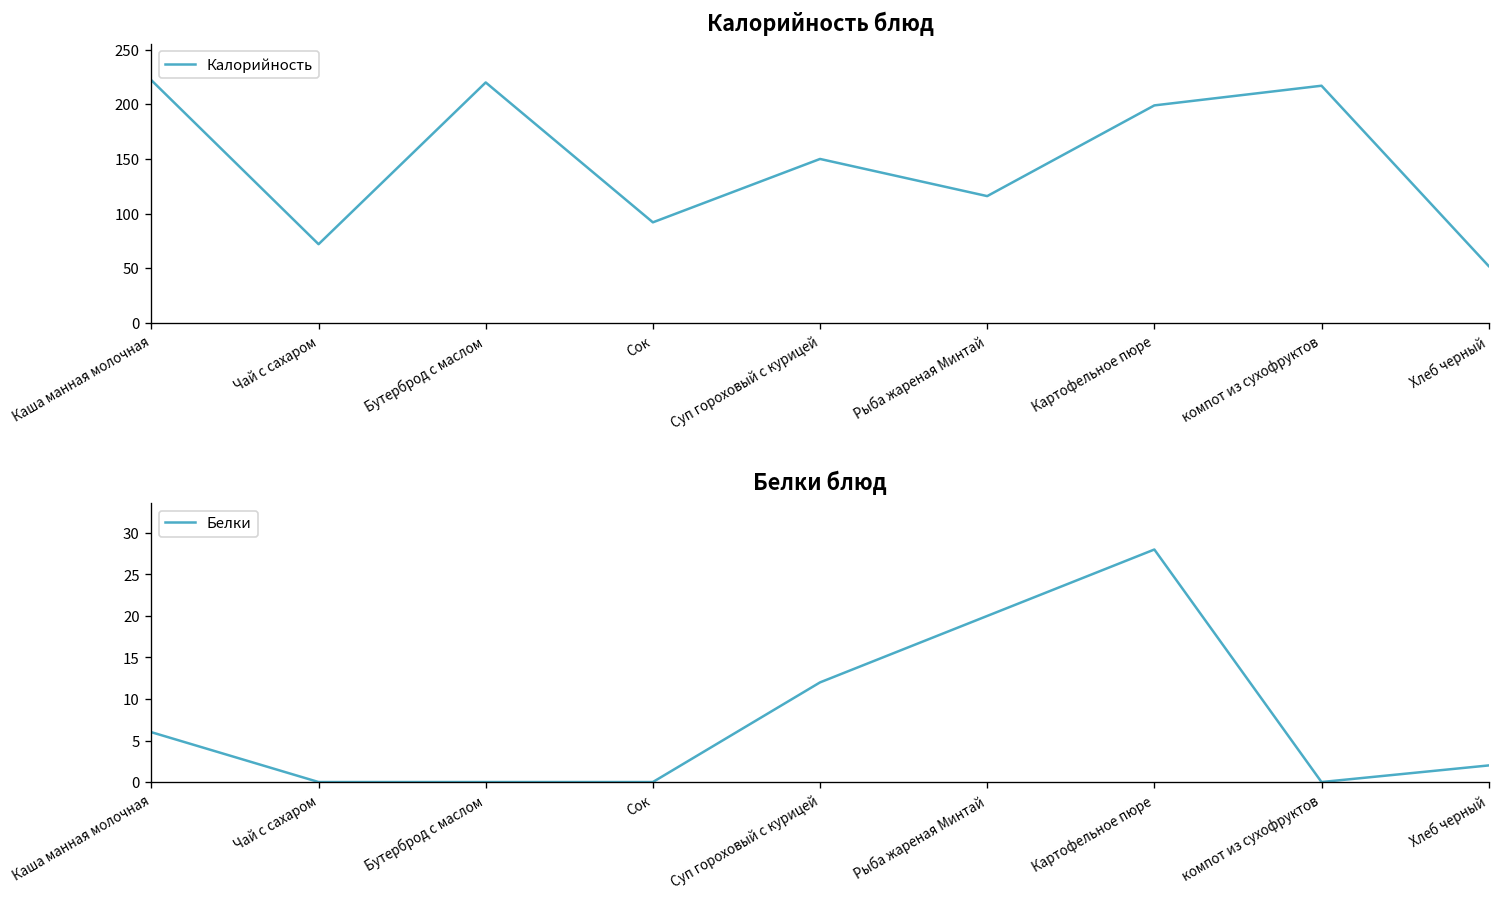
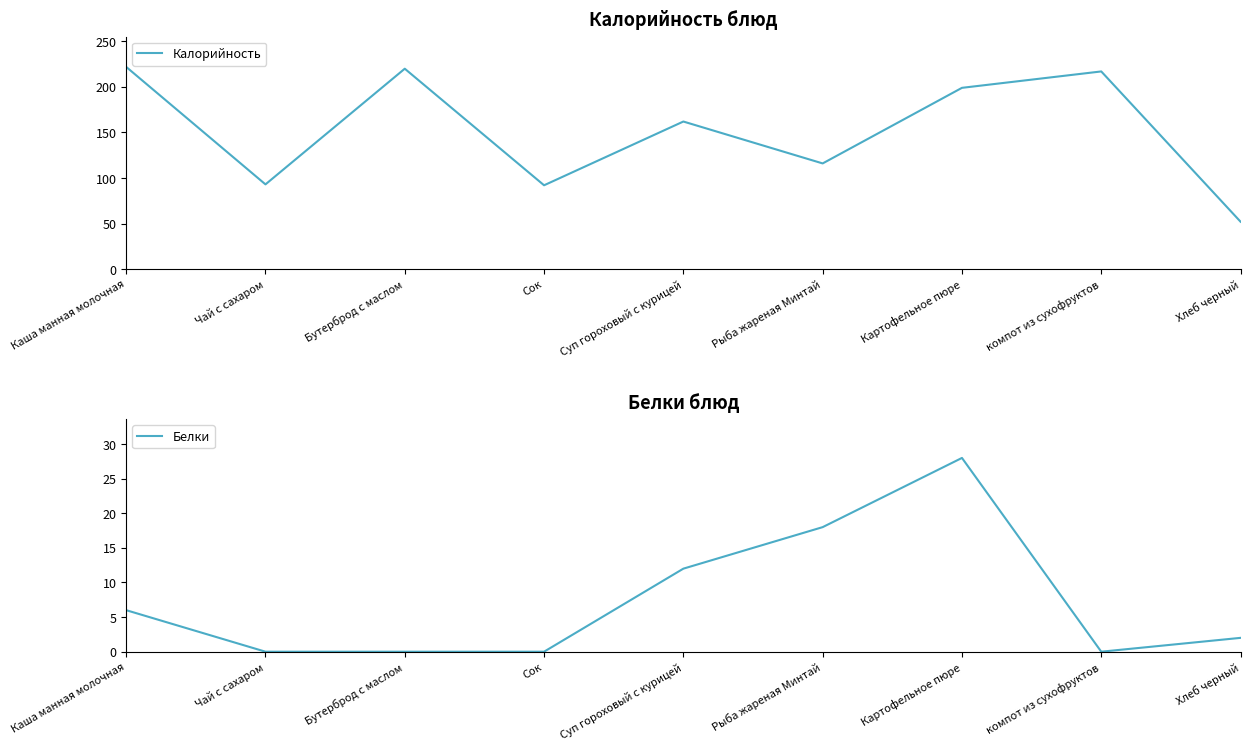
  {
    "Калорийность блюд": {
      "Каша манная молочная": 220,
-     "Чай с сахаром": 70,
+     "Чай с сахаром": 90,
      "Бутерброд с маслом": 220,
      "Сок": 90,
-     "Суп гороховый с курицей": 150,
+     "Суп гороховый с курицей": 160,
      "Рыба жареная Минтай": 120,
      "Картофельное пюре": 200,
      "компот из сухофруктов": 220,
      "Хлеб черный": 50
    },
    "Белки блюд": {
      "Каша манная молочная": 6,
      "Чай с сахаром": 0,
      "Бутерброд с маслом": 0,
      "Сок": 0,
      "Суп гороховый с курицей": 12,
-     "Рыба жареная Минтай": 20,
+     "Рыба жареная Минтай": 18,
      "Картофельное пюре": 28,
      "компот из сухофруктов": 0,
      "Хлеб черный": 2
    }
  }
